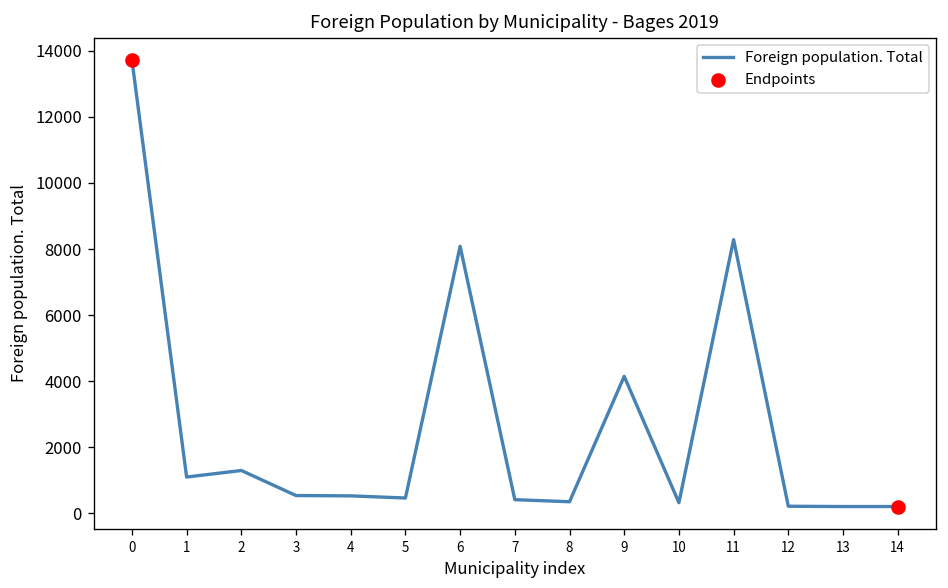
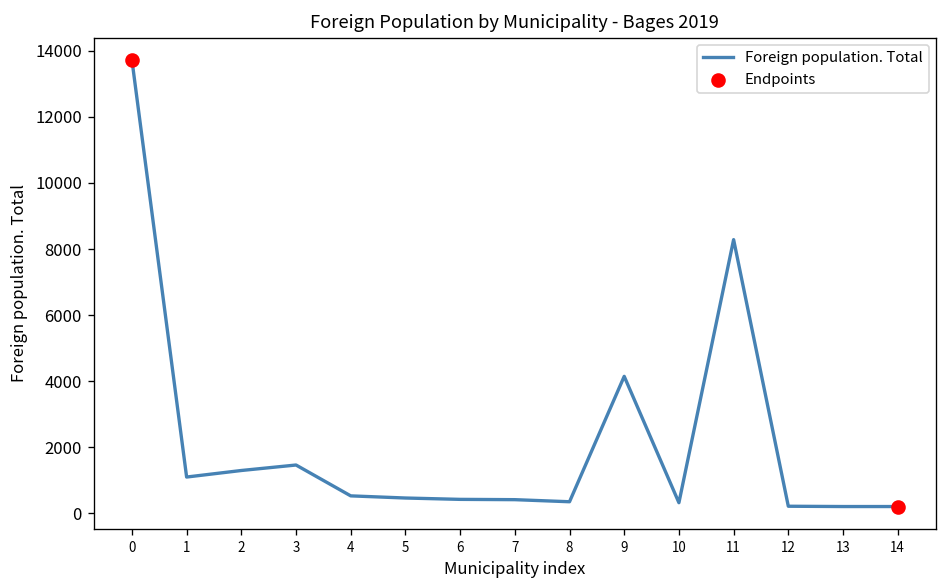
  {
    "Foreign population. Total": {
      "1": 1100,
      "2": 1300,
-     "3": 500,
+     "3": 1500,
      "4": 500,
      "5": 500,
-     "6": 8100,
+     "6": 400,
      "7": 400,
      "8": 300,
      "9": 4100,
      "10": 300,
      "11": 8300,
      "12": 200,
      "13": 200
    }
  }
